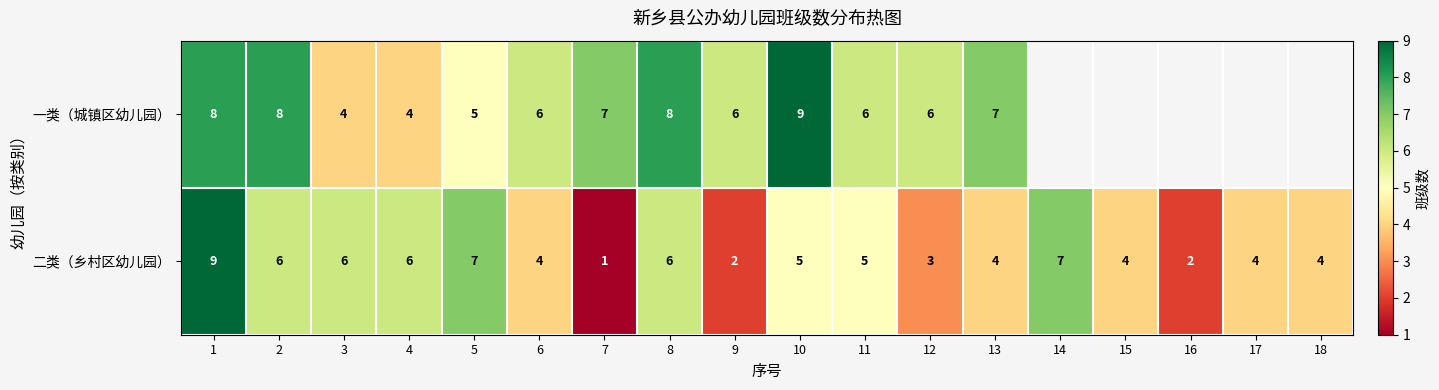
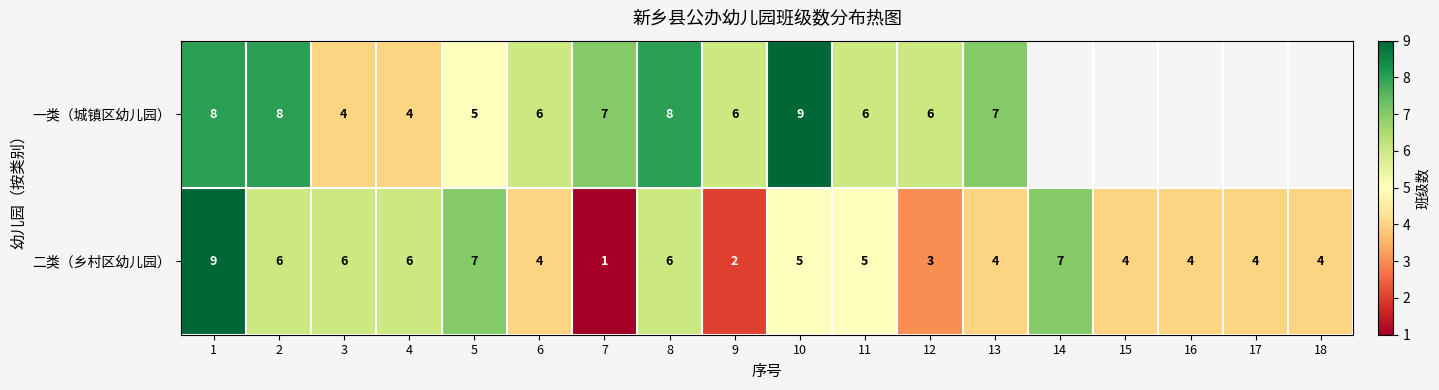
  {
    "一类（城镇区幼儿园）": {
      "1": 8,
      "2": 8,
      "3": 4,
      "4": 4,
      "5": 5,
      "6": 6,
      "7": 7,
      "8": 8,
      "9": 6,
      "10": 9,
      "11": 6,
      "12": 6,
      "13": 7
    },
    "二类（乡村区幼儿园）": {
      "1": 9,
      "2": 6,
      "3": 6,
      "4": 6,
      "5": 7,
      "6": 4,
      "7": 1,
      "8": 6,
      "9": 2,
      "10": 5,
      "11": 5,
      "12": 3,
      "13": 4,
      "14": 7,
      "15": 4,
-     "16": 2,
+     "16": 4,
      "17": 4,
      "18": 4
    }
  }
